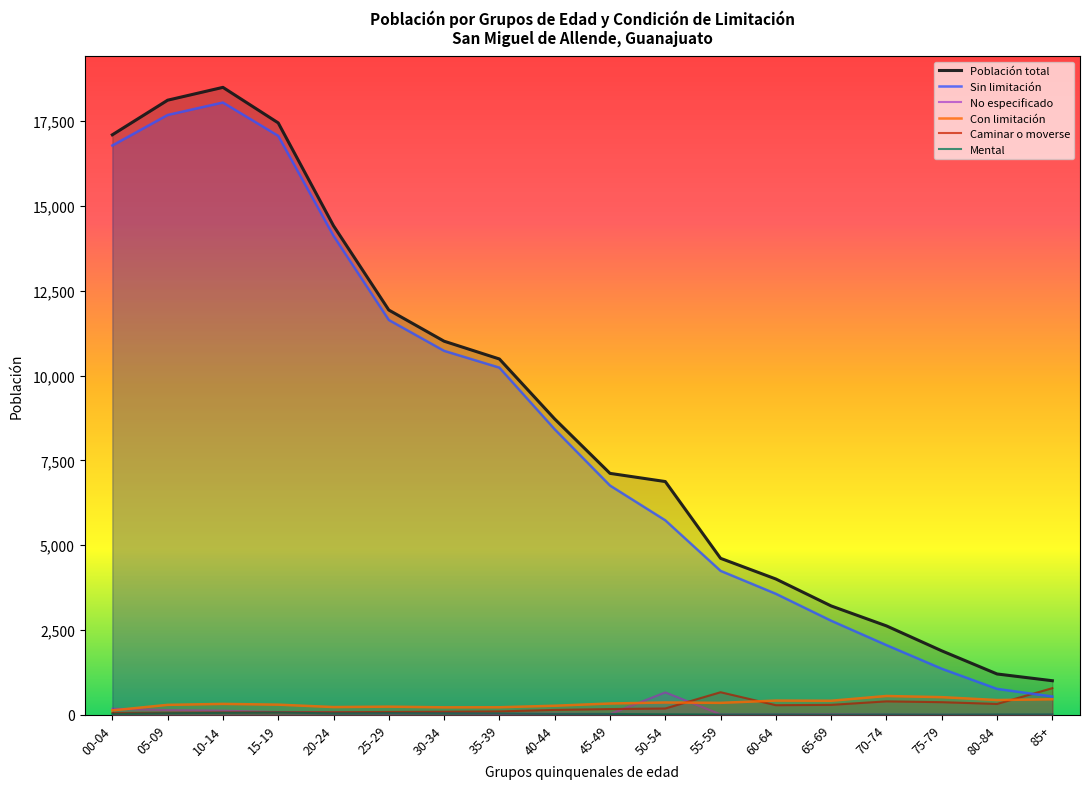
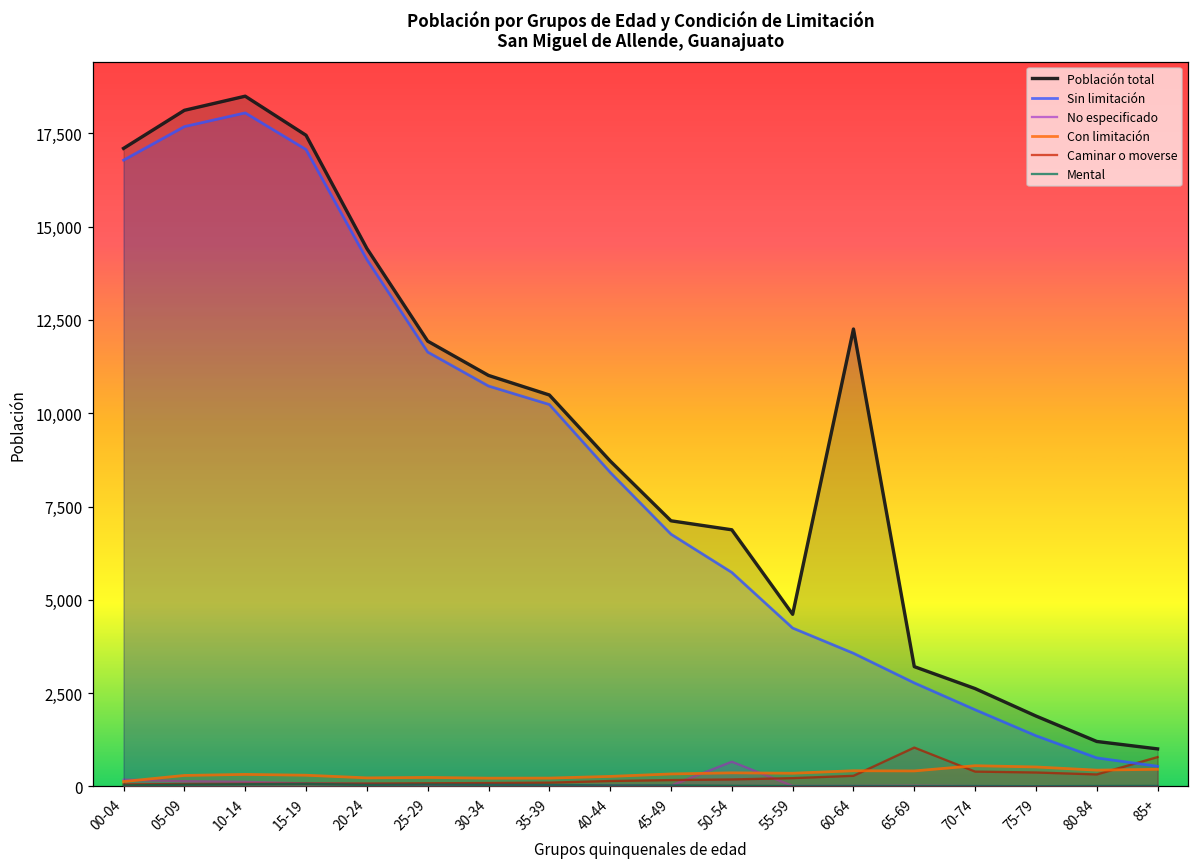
  {
    "Población total": {
      "00-04": "17,100",
      "05-09": "18,100",
      "10-14": "18,500",
      "15-19": "17,400",
      "20-24": "14,400",
      "25-29": "11,900",
      "30-34": "11,000",
      "35-39": "10,500",
      "40-44": "8,700",
      "45-49": "7,100",
      "50-54": "6,900",
      "55-59": "4,600",
-     "60-64": "4,000",
+     "60-64": "12,300",
      "65-69": "3,200",
      "70-74": "2,600",
      "75-79": "1,900",
      "80-84": "1,200",
      "85+": "1,000"
    },
    "Sin limitación": {
      "00-04": "16,800",
      "05-09": "17,700",
      "10-14": "18,000",
      "15-19": "17,100",
      "20-24": "14,100",
      "25-29": "11,600",
      "30-34": "10,700",
      "35-39": "10,200",
      "40-44": "8,400",
      "45-49": "6,800",
      "50-54": "5,700",
      "55-59": "4,200",
      "60-64": "3,600",
      "65-69": "2,800",
      "70-74": "2,100",
      "75-79": "1,400",
      "80-84": "800",
      "85+": "500"
    },
    "No especificado": {
      "05-09": "100",
      "50-54": "700"
    },
    "Con limitación": {
      "05-09": "300",
      "10-14": "300",
      "15-19": "300",
      "20-24": "200",
      "25-29": "200",
      "30-34": "200",
      "35-39": "200",
      "40-44": "300",
      "45-49": "300",
      "50-54": "400",
      "55-59": "400",
      "60-64": "400",
      "65-69": "400",
      "70-74": "600",
      "75-79": "500",
      "80-84": "400",
      "85+": "500"
    },
    "Caminar o moverse": {
      "40-44": "100",
      "45-49": "200",
      "50-54": "200",
-     "55-59": "700",
+     "55-59": "200",
      "60-64": "300",
-     "65-69": "300",
+     "65-69": "1,000",
      "70-74": "400",
      "75-79": "400",
      "80-84": "300",
      "85+": "800"
    },
    "Mental": {
      "50-54": "0"
    }
  }
